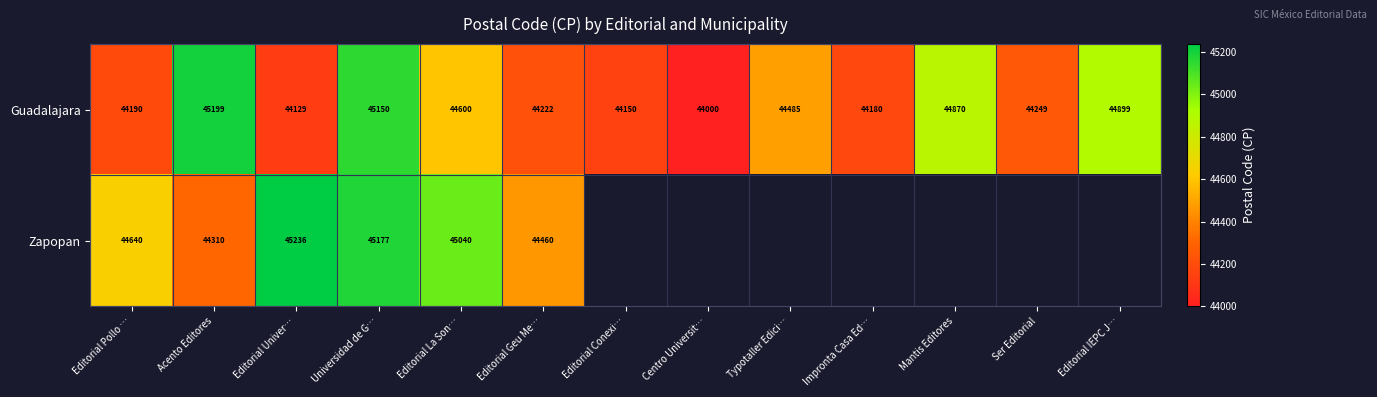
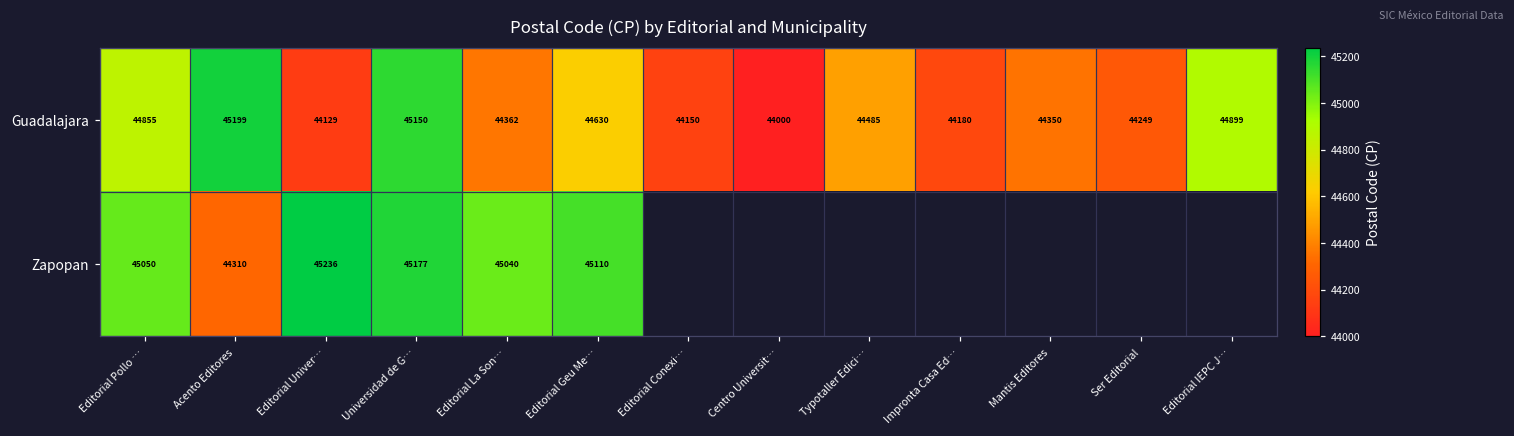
  {
    "Guadalajara": {
-     "Editorial Pollo …": 44190,
+     "Editorial Pollo …": 44855,
      "Acento Editores": 45199,
      "Editorial Univer…": 44129,
      "Universidad de G…": 45150,
-     "Editorial La Son…": 44600,
-     "Editorial Geu Me…": 44222,
+     "Editorial La Son…": 44362,
+     "Editorial Geu Me…": 44630,
      "Editorial Conexi…": 44150,
      "Centro Universit…": 44000,
      "Typotaller Edici…": 44485,
      "Impronta Casa Ed…": 44180,
-     "Mantis Editores": 44870,
+     "Mantis Editores": 44350,
      "Ser Editorial": 44249,
      "Editorial IEPC J…": 44899
    },
    "Zapopan": {
-     "Editorial Pollo …": 44640,
+     "Editorial Pollo …": 45050,
      "Acento Editores": 44310,
      "Editorial Univer…": 45236,
      "Universidad de G…": 45177,
      "Editorial La Son…": 45040,
-     "Editorial Geu Me…": 44460
+     "Editorial Geu Me…": 45110
    }
  }
